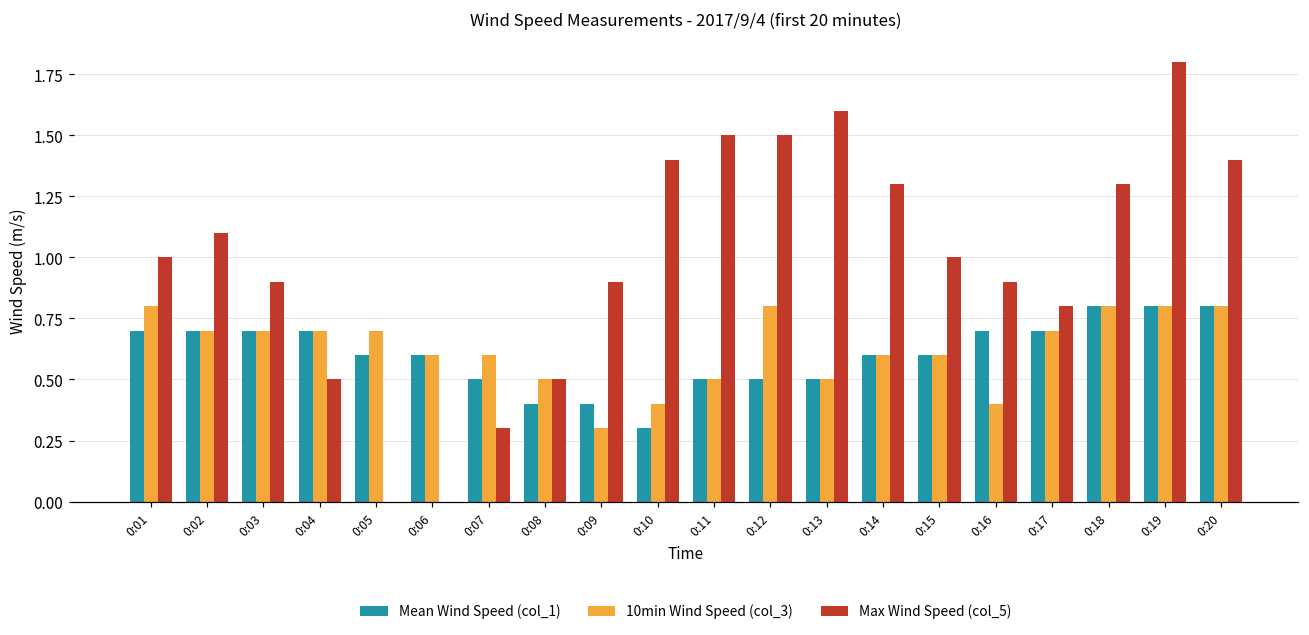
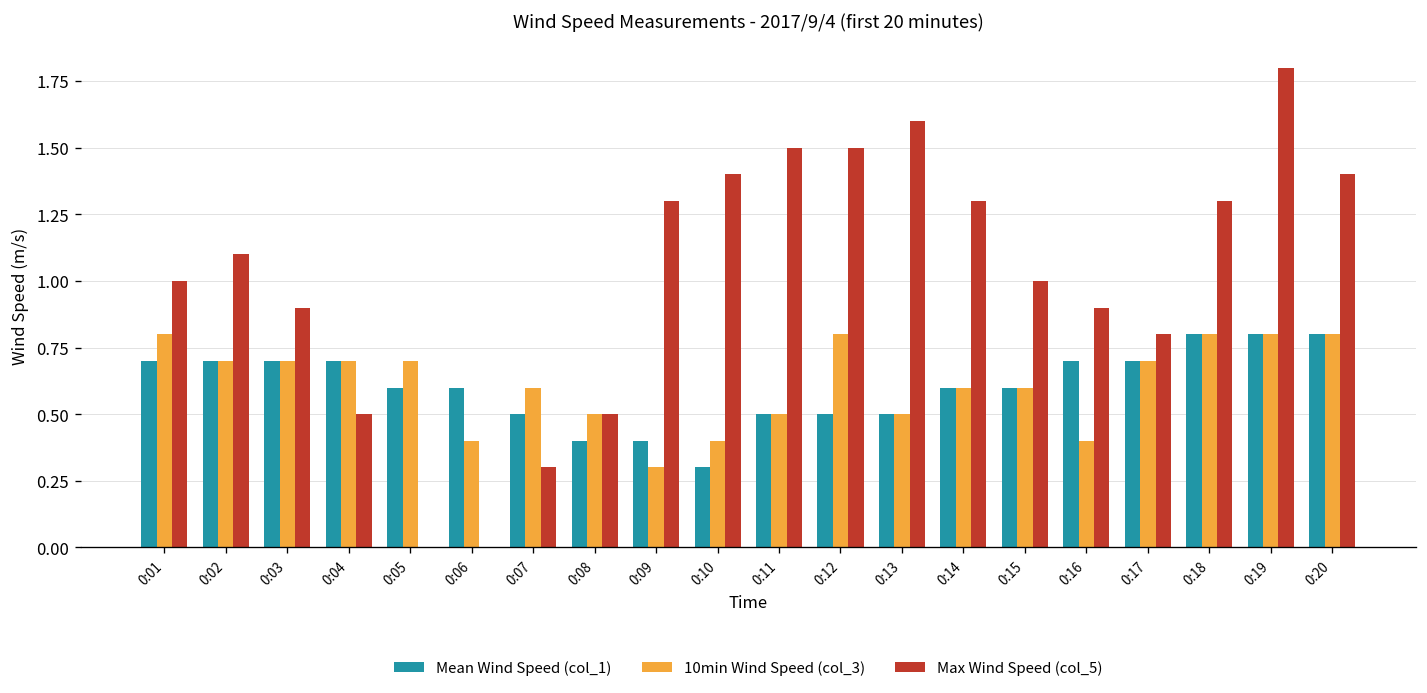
  {
    "Mean Wind Speed (col_1)": {
      "0:01": 0.7,
      "0:02": 0.7,
      "0:03": 0.7,
      "0:04": 0.7,
      "0:05": 0.6,
      "0:06": 0.6,
      "0:07": 0.5,
      "0:08": 0.4,
      "0:09": 0.4,
      "0:10": 0.3,
      "0:11": 0.5,
      "0:12": 0.5,
      "0:13": 0.5,
      "0:14": 0.6,
      "0:15": 0.6,
      "0:16": 0.7,
      "0:17": 0.7,
      "0:18": 0.8,
      "0:19": 0.8,
      "0:20": 0.8
    },
    "10min Wind Speed (col_3)": {
      "0:01": 0.8,
      "0:02": 0.7,
      "0:03": 0.7,
      "0:04": 0.7,
      "0:05": 0.7,
-     "0:06": 0.6,
+     "0:06": 0.4,
      "0:07": 0.6,
      "0:08": 0.5,
      "0:09": 0.3,
      "0:10": 0.4,
      "0:11": 0.5,
      "0:12": 0.8,
      "0:13": 0.5,
      "0:14": 0.6,
      "0:15": 0.6,
      "0:16": 0.4,
      "0:17": 0.7,
      "0:18": 0.8,
      "0:19": 0.8,
      "0:20": 0.8
    },
    "Max Wind Speed (col_5)": {
      "0:01": 1.0,
      "0:02": 1.1,
      "0:03": 0.9,
      "0:04": 0.5,
      "0:05": 0.0,
      "0:06": 0.0,
      "0:07": 0.3,
      "0:08": 0.5,
-     "0:09": 0.9,
+     "0:09": 1.3,
      "0:10": 1.4,
      "0:11": 1.5,
      "0:12": 1.5,
      "0:13": 1.6,
      "0:14": 1.3,
      "0:15": 1.0,
      "0:16": 0.9,
      "0:17": 0.8,
      "0:18": 1.3,
      "0:19": 1.8,
      "0:20": 1.4
    }
  }
